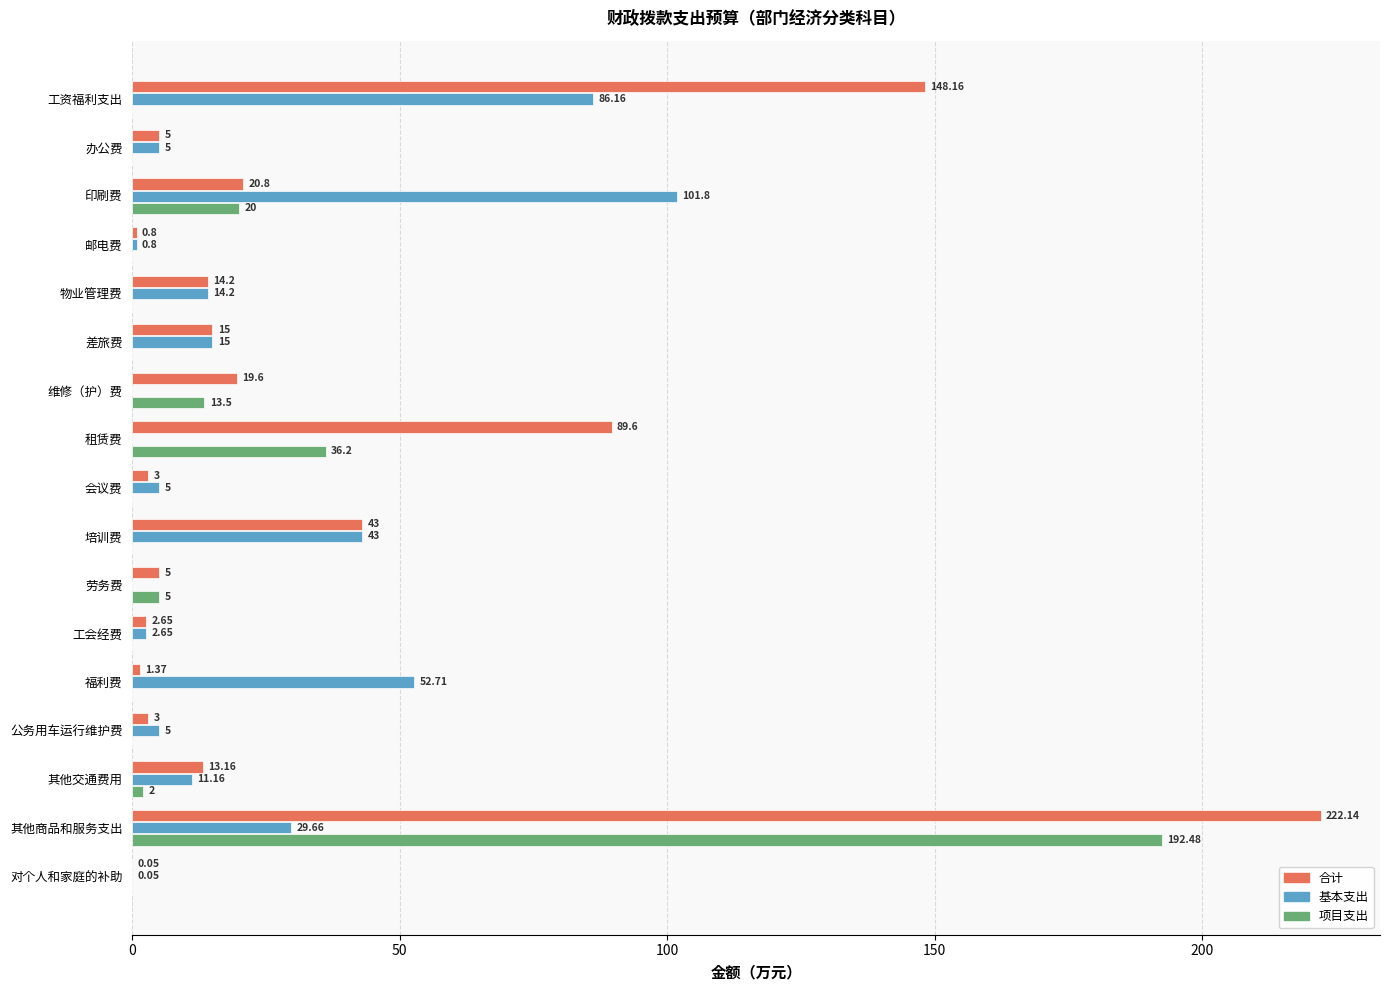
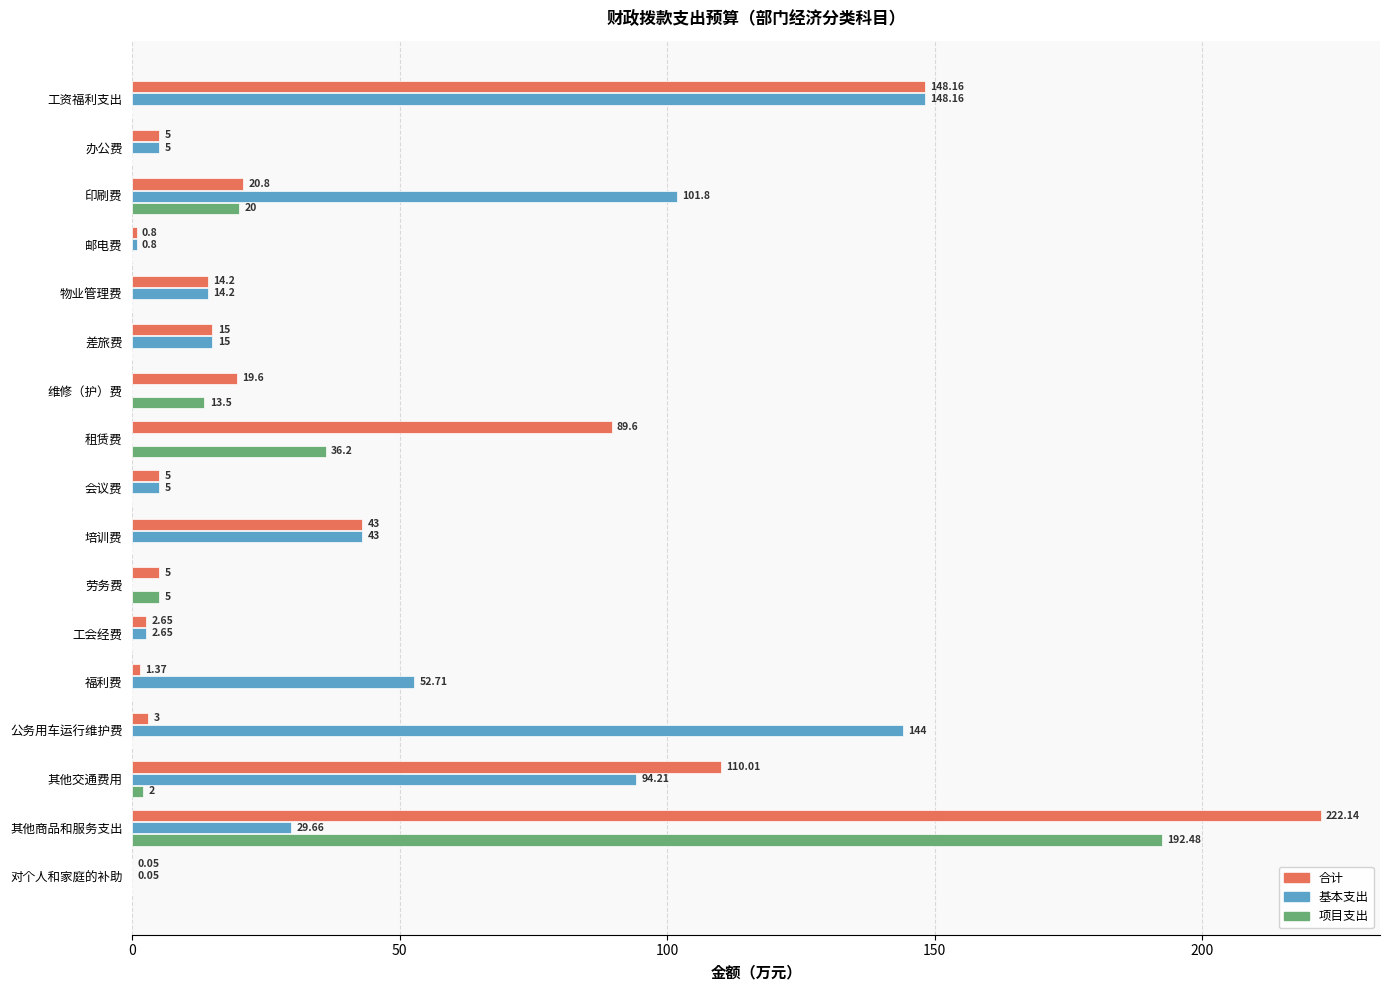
  {
    "合计": {
      "工资福利支出": 148.16,
      "办公费": 5,
      "印刷费": 20.8,
      "邮电费": 0.8,
      "物业管理费": 14.2,
      "差旅费": 15,
      "维修（护）费": 19.6,
      "租赁费": 89.6,
-     "会议费": 3,
+     "会议费": 5,
      "培训费": 43,
      "劳务费": 5,
      "工会经费": 2.65,
      "福利费": 1.37,
      "公务用车运行维护费": 3,
-     "其他交通费用": 13.16,
+     "其他交通费用": 110.01,
      "其他商品和服务支出": 222.14,
      "对个人和家庭的补助": 0.05
    },
    "基本支出": {
-     "工资福利支出": 86.16,
+     "工资福利支出": 148.16,
      "办公费": 5,
      "印刷费": 101.8,
      "邮电费": 0.8,
      "物业管理费": 14.2,
      "差旅费": 15,
      "会议费": 5,
      "培训费": 43,
      "工会经费": 2.65,
      "福利费": 52.71,
-     "公务用车运行维护费": 5,
-     "其他交通费用": 11.16,
+     "公务用车运行维护费": 144,
+     "其他交通费用": 94.21,
      "其他商品和服务支出": 29.66,
      "对个人和家庭的补助": 0.05
    },
    "项目支出": {
      "印刷费": 20,
      "维修（护）费": 13.5,
      "租赁费": 36.2,
      "劳务费": 5,
      "其他交通费用": 2,
      "其他商品和服务支出": 192.48
    }
  }
